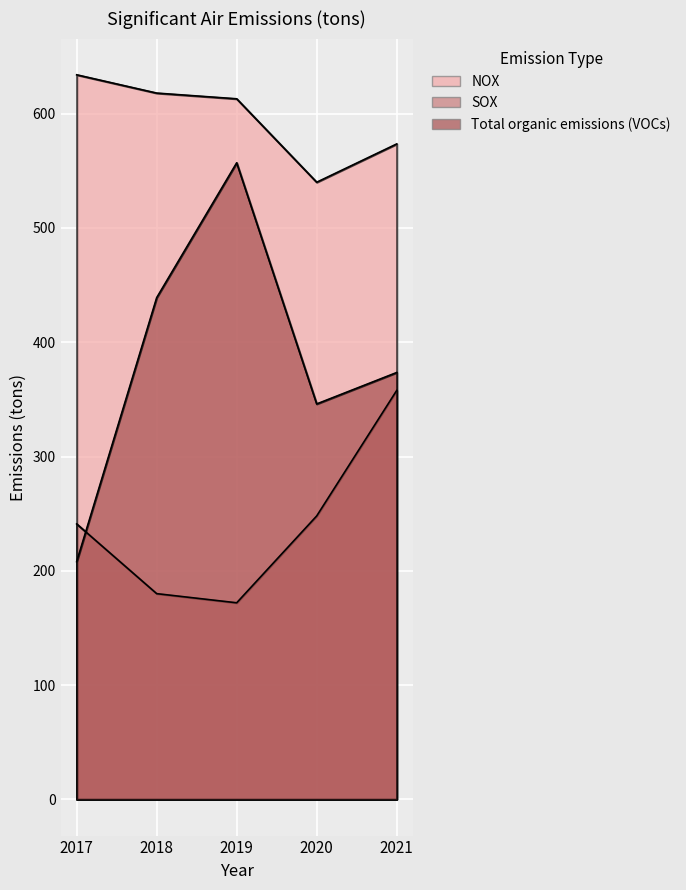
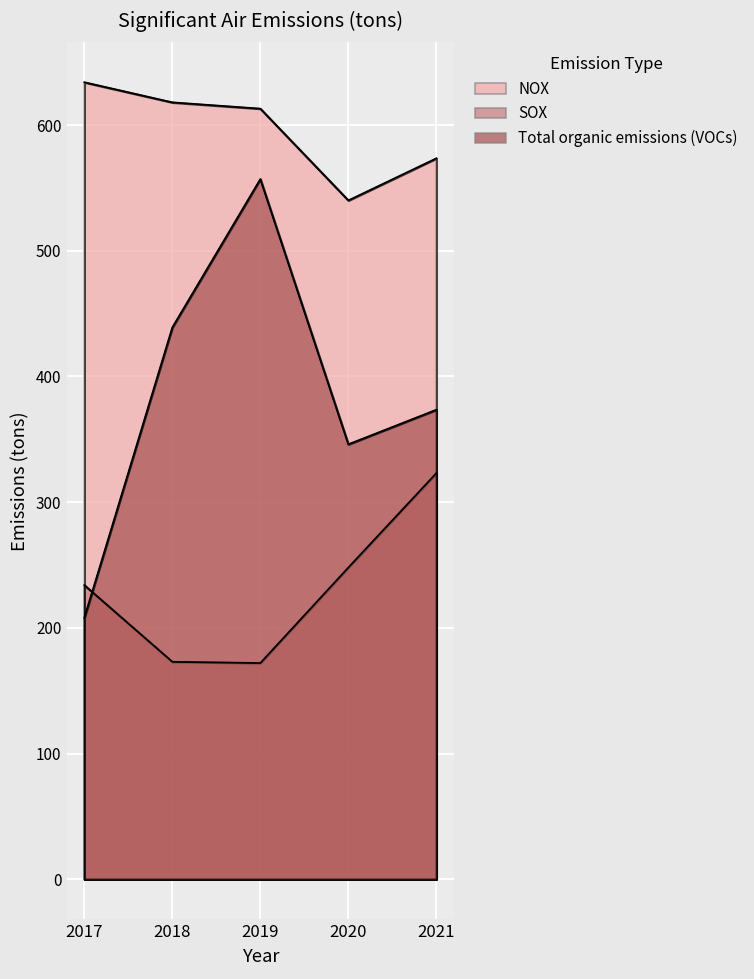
  {
    "NOX": {
      "2017": 634,
      "2018": 618,
      "2019": 613,
      "2020": 540,
      "2021": 574
    },
    "SOX": {
-     "2017": 241,
-     "2018": 180,
+     "2017": 234,
+     "2018": 173,
      "2019": 172,
      "2020": 248,
-     "2021": 358
+     "2021": 323
    },
    "Total organic emissions (VOCs)": {
      "2017": 208,
      "2018": 439,
      "2019": 557,
      "2020": 346,
      "2021": 374
    }
  }
